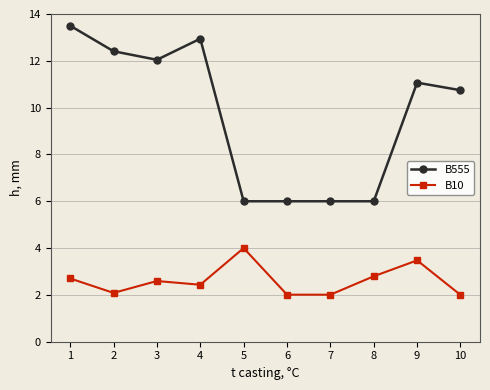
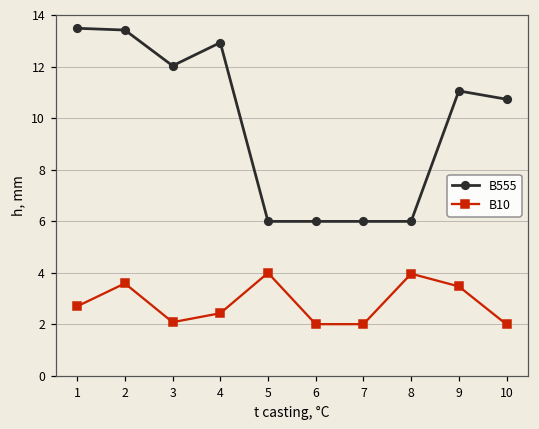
  {
    "B555": {
      "1": 13.5,
-     "2": 12.4,
+     "2": 13.4,
      "3": 12.0,
      "4": 12.9,
      "5": 6.0,
      "6": 6.0,
      "7": 6.0,
      "8": 6.0,
      "9": 11.1,
      "10": 10.7
    },
    "B10": {
      "1": 2.7,
-     "2": 2.1,
-     "3": 2.6,
+     "2": 3.6,
+     "3": 2.1,
      "4": 2.4,
      "5": 4.0,
      "6": 2.0,
      "7": 2.0,
-     "8": 2.8,
+     "8": 4.0,
      "9": 3.5,
      "10": 2.0
    }
  }
